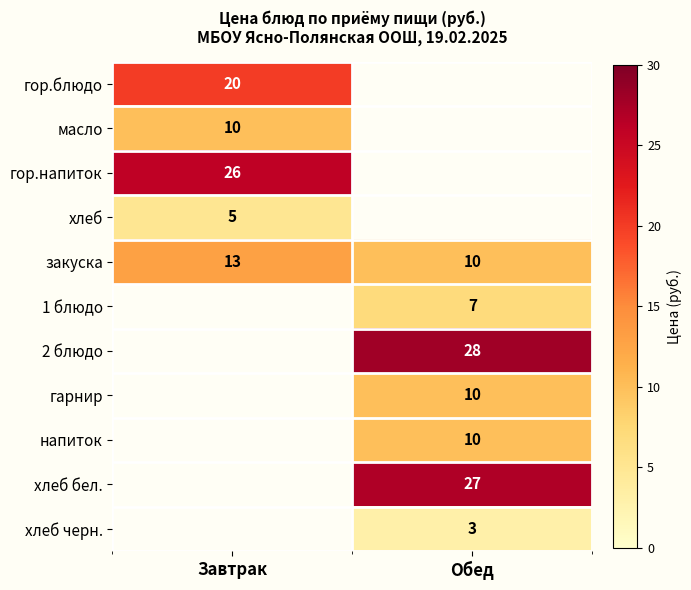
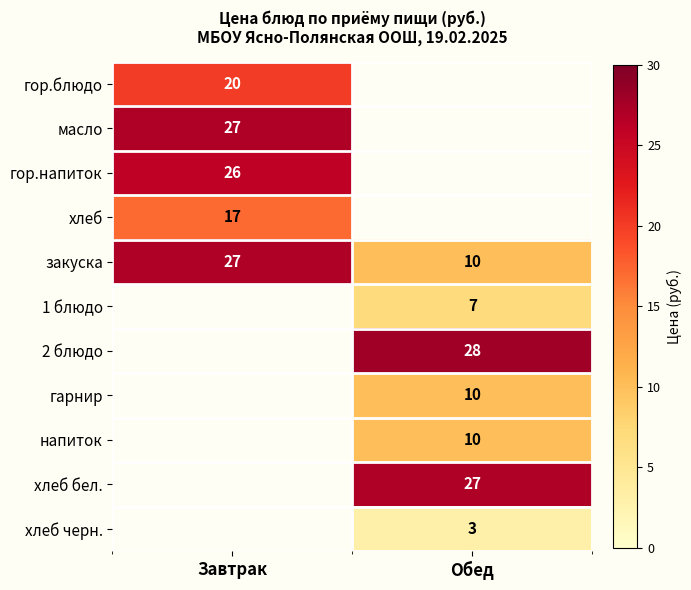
  {
    "гор.блюдо": {
      "Завтрак": 20
    },
    "масло": {
-     "Завтрак": 10
+     "Завтрак": 27
    },
    "гор.напиток": {
      "Завтрак": 26
    },
    "хлеб": {
-     "Завтрак": 5
+     "Завтрак": 17
    },
    "закуска": {
-     "Завтрак": 13,
+     "Завтрак": 27,
      "Обед": 10
    },
    "1 блюдо": {
      "Обед": 7
    },
    "2 блюдо": {
      "Обед": 28
    },
    "гарнир": {
      "Обед": 10
    },
    "напиток": {
      "Обед": 10
    },
    "хлеб бел.": {
      "Обед": 27
    },
    "хлеб черн.": {
      "Обед": 3
    }
  }
